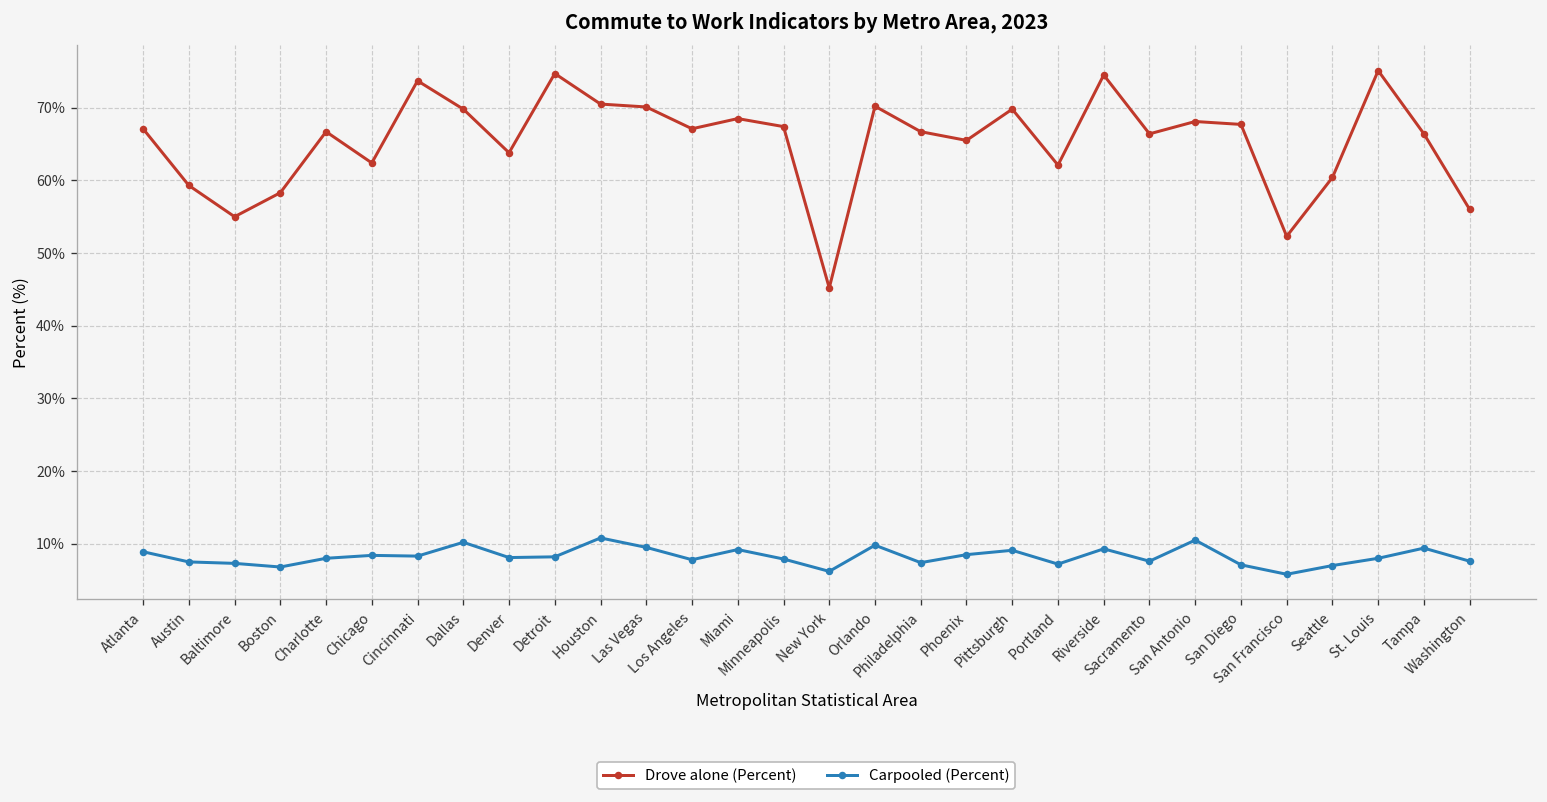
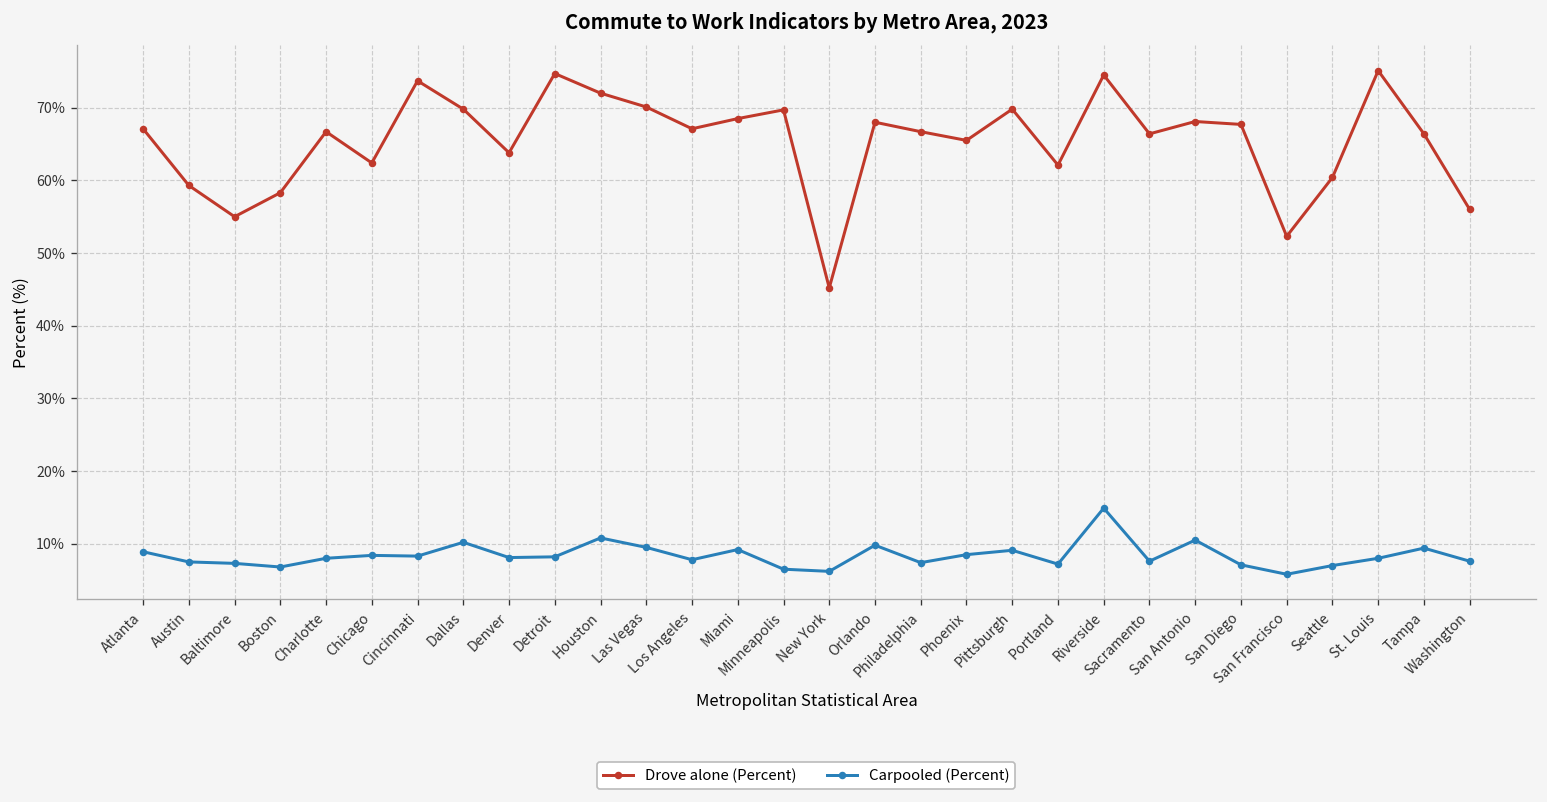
  {
    "Drove alone (Percent)": {
      "Atlanta": "67%",
      "Austin": "59%",
      "Baltimore": "55%",
      "Boston": "58%",
      "Charlotte": "67%",
      "Chicago": "62%",
      "Cincinnati": "74%",
      "Dallas": "70%",
      "Denver": "64%",
      "Detroit": "75%",
-     "Houston": "71%",
+     "Houston": "72%",
      "Las Vegas": "70%",
      "Los Angeles": "67%",
      "Miami": "69%",
-     "Minneapolis": "67%",
+     "Minneapolis": "70%",
      "New York": "45%",
-     "Orlando": "70%",
+     "Orlando": "68%",
      "Philadelphia": "67%",
      "Phoenix": "66%",
      "Pittsburgh": "70%",
      "Portland": "62%",
      "Riverside": "75%",
      "Sacramento": "66%",
      "San Antonio": "68%",
      "San Diego": "68%",
      "San Francisco": "52%",
      "Seattle": "60%",
      "St. Louis": "75%",
      "Tampa": "66%",
      "Washington": "56%"
    },
    "Carpooled (Percent)": {
      "Atlanta": "9%",
      "Austin": "8%",
      "Baltimore": "7%",
      "Boston": "7%",
      "Charlotte": "8%",
      "Chicago": "8%",
      "Cincinnati": "8%",
      "Dallas": "10%",
      "Denver": "8%",
      "Detroit": "8%",
      "Houston": "11%",
      "Las Vegas": "10%",
      "Los Angeles": "8%",
      "Miami": "9%",
-     "Minneapolis": "8%",
+     "Minneapolis": "7%",
      "New York": "6%",
      "Orlando": "10%",
      "Philadelphia": "7%",
      "Phoenix": "9%",
      "Pittsburgh": "9%",
      "Portland": "7%",
-     "Riverside": "9%",
+     "Riverside": "15%",
      "Sacramento": "8%",
      "San Antonio": "11%",
      "San Diego": "7%",
      "San Francisco": "6%",
      "Seattle": "7%",
      "St. Louis": "8%",
      "Tampa": "9%",
      "Washington": "8%"
    }
  }
